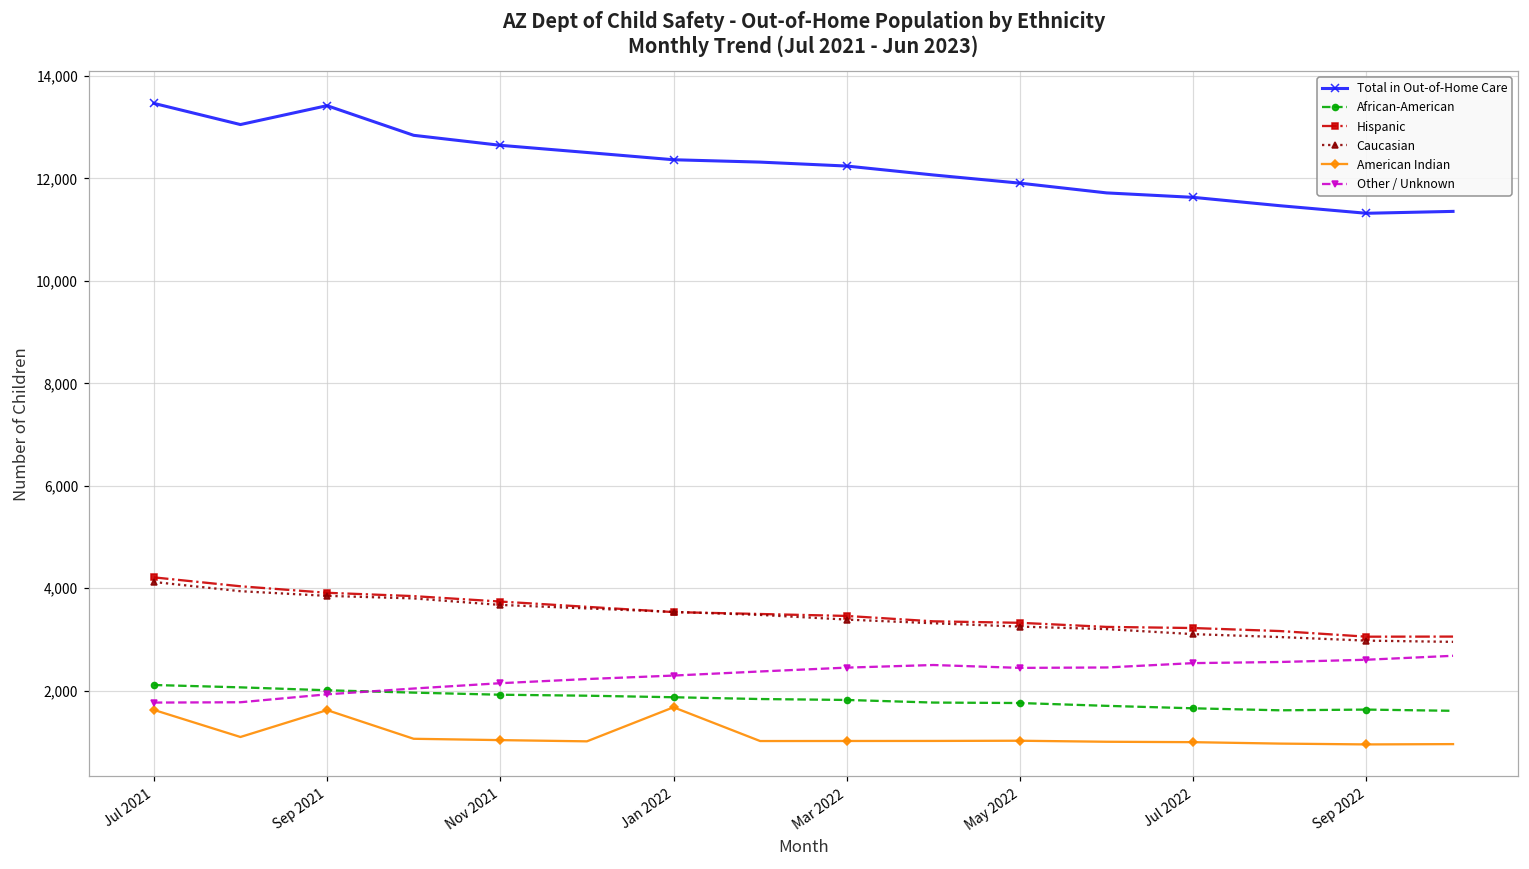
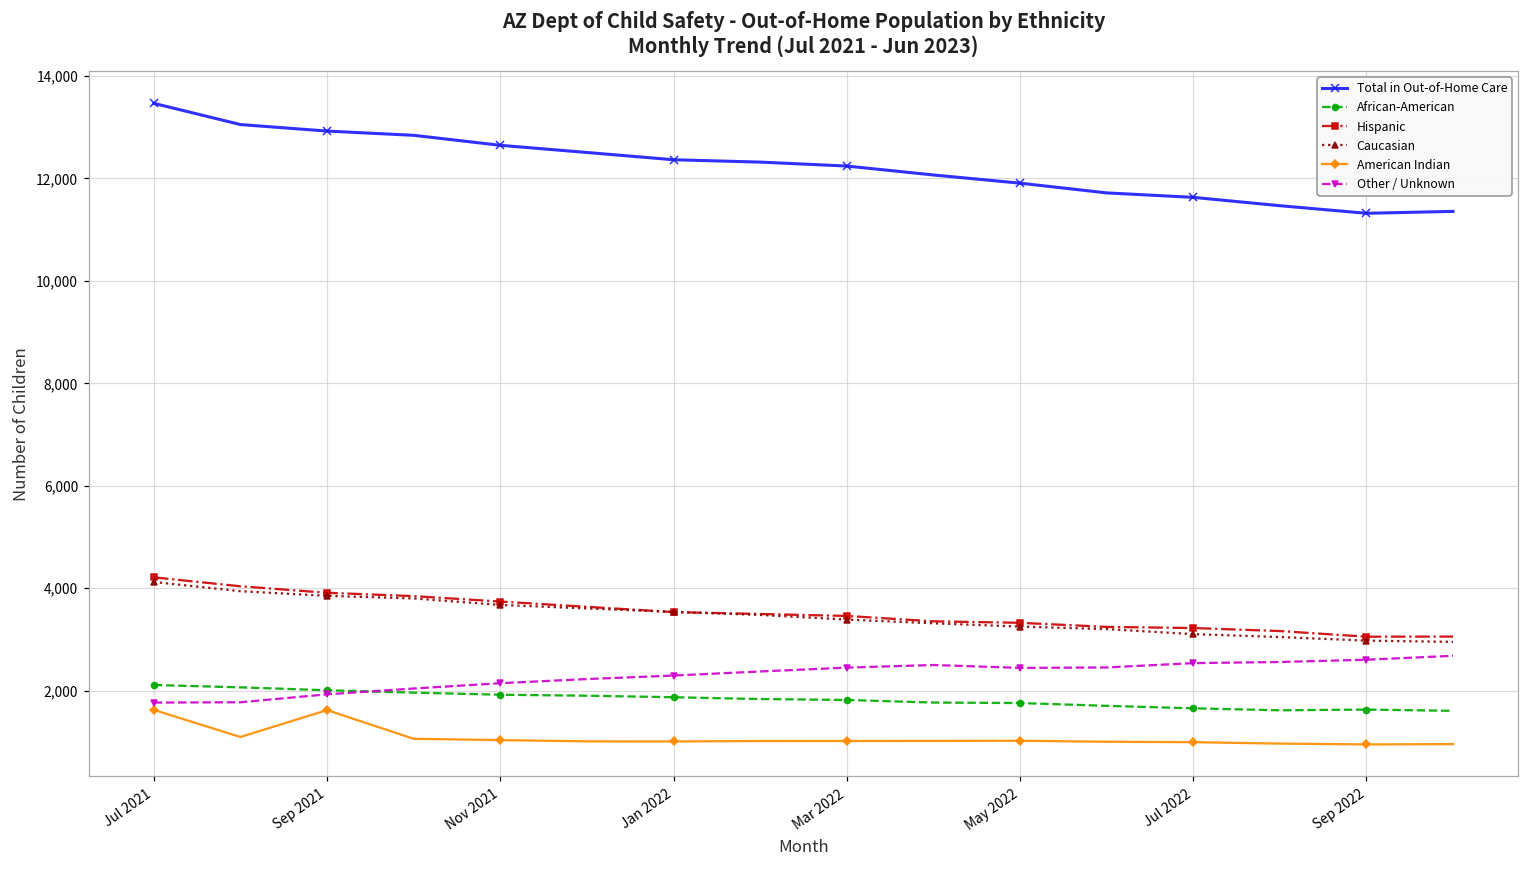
  {
    "Total in Out-of-Home Care": {
      "Jul 2021": "13,500",
-     "Sep 2021": "13,400",
+     "Sep 2021": "12,900",
      "Nov 2021": "12,600",
      "Jan 2022": "12,400",
      "Mar 2022": "12,200",
      "May 2022": "11,900",
      "Jul 2022": "11,600",
      "Sep 2022": "11,300"
    },
    "African-American": {
      "Jul 2021": "2,100",
      "Sep 2021": "2,000",
      "Nov 2021": "1,900",
      "Jan 2022": "1,900",
      "Mar 2022": "1,800",
      "May 2022": "1,800",
      "Jul 2022": "1,700",
      "Sep 2022": "1,600"
    },
    "Hispanic": {
      "Jul 2021": "4,200",
      "Sep 2021": "3,900",
      "Nov 2021": "3,700",
      "Mar 2022": "3,500",
      "May 2022": "3,300",
      "Jul 2022": "3,200",
      "Sep 2022": "3,100"
    },
    "Caucasian": {
      "Jul 2021": "4,100",
      "Sep 2021": "3,900",
      "Nov 2021": "3,700",
      "Mar 2022": "3,400",
      "May 2022": "3,300",
      "Jul 2022": "3,100",
      "Sep 2022": "3,000"
    },
    "American Indian": {
      "Jul 2021": "1,600",
      "Sep 2021": "1,600",
      "Nov 2021": "1,000",
-     "Jan 2022": "1,700",
+     "Jan 2022": "1,000",
      "Mar 2022": "1,000",
      "May 2022": "1,000",
      "Jul 2022": "1,000",
      "Sep 2022": "1,000"
    },
    "Other / Unknown": {
      "Jul 2021": "1,800",
      "Sep 2021": "1,900",
      "Nov 2021": "2,100",
      "Jan 2022": "2,300",
      "Mar 2022": "2,500",
      "May 2022": "2,400",
      "Jul 2022": "2,500",
      "Sep 2022": "2,600"
    }
  }
